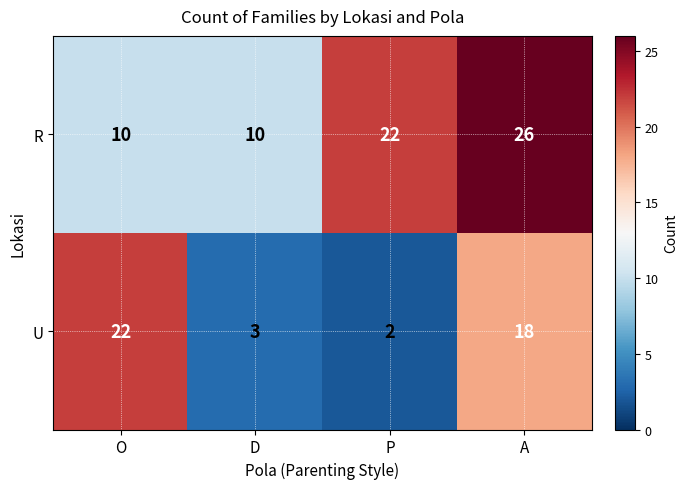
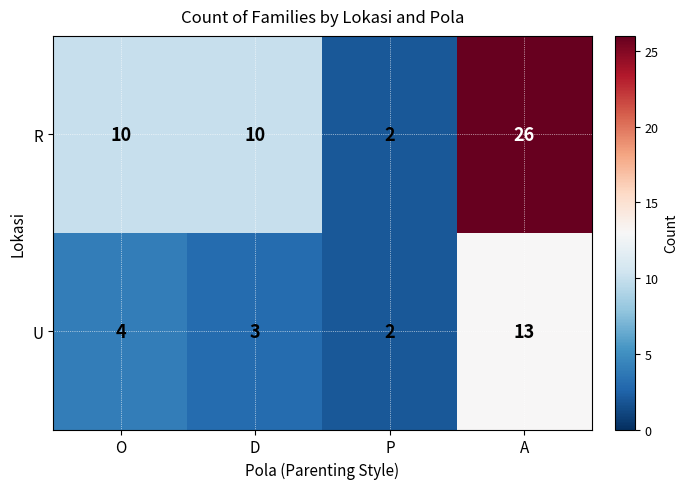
  {
    "R": {
      "O": 10,
      "D": 10,
-     "P": 22,
+     "P": 2,
      "A": 26
    },
    "U": {
-     "O": 22,
+     "O": 4,
      "D": 3,
      "P": 2,
-     "A": 18
+     "A": 13
    }
  }
